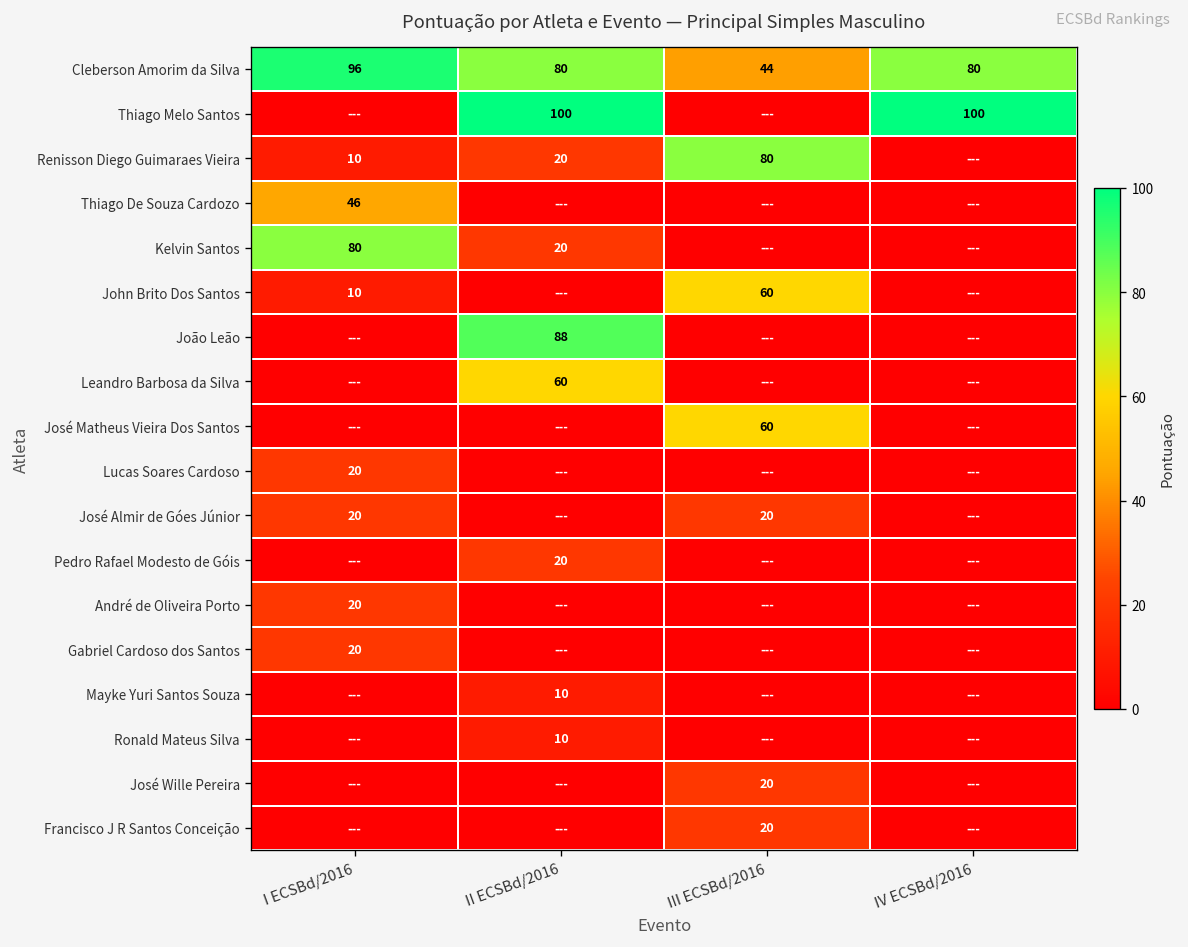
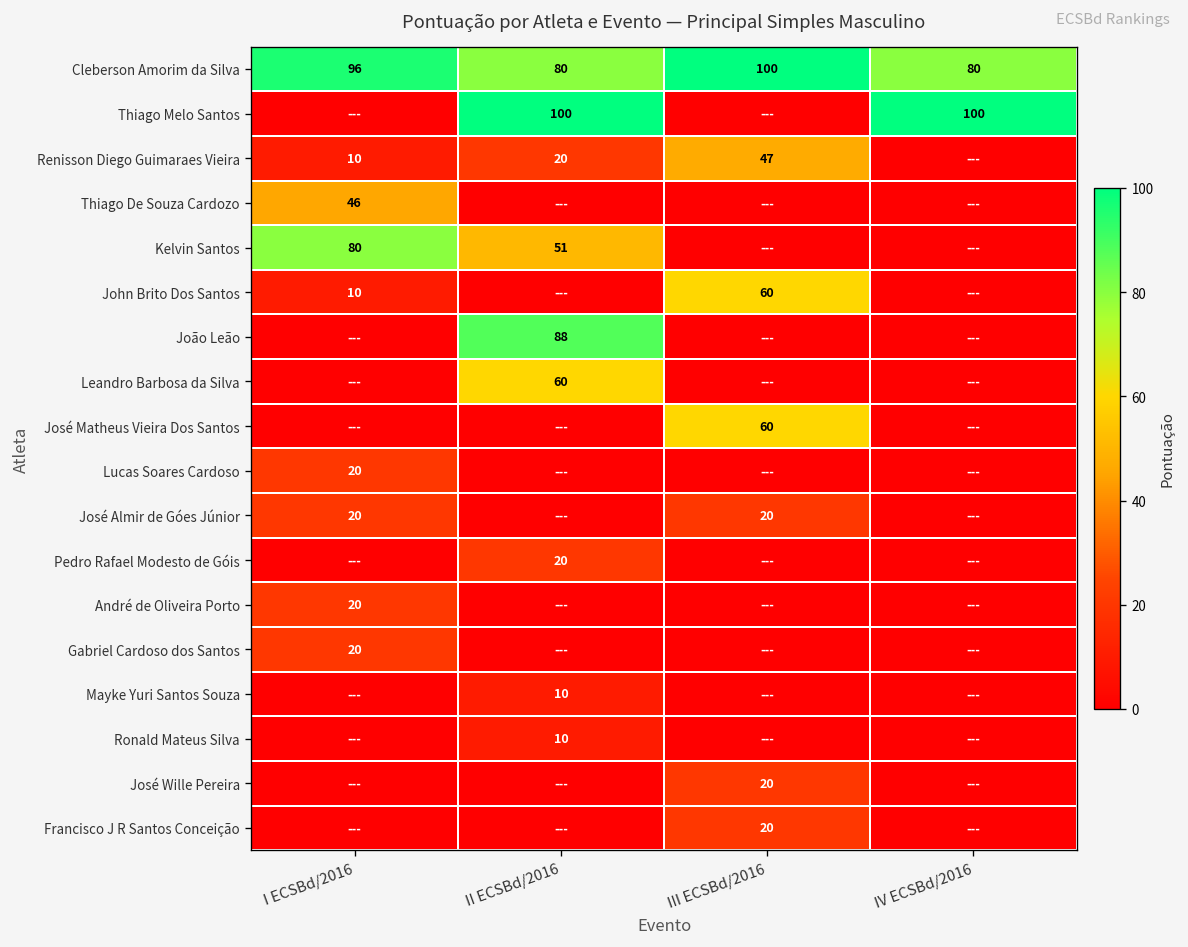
  {
    "Cleberson Amorim da Silva": {
      "I ECSBd/2016": 96,
      "II ECSBd/2016": 80,
-     "III ECSBd/2016": 44,
+     "III ECSBd/2016": 100,
      "IV ECSBd/2016": 80
    },
    "Thiago Melo Santos": {
      "II ECSBd/2016": 100,
      "IV ECSBd/2016": 100
    },
    "Renisson Diego Guimaraes Vieira": {
      "I ECSBd/2016": 10,
      "II ECSBd/2016": 20,
-     "III ECSBd/2016": 80
+     "III ECSBd/2016": 47
    },
    "Thiago De Souza Cardozo": {
      "I ECSBd/2016": 46
    },
    "Kelvin Santos": {
      "I ECSBd/2016": 80,
-     "II ECSBd/2016": 20
+     "II ECSBd/2016": 51
    },
    "John Brito Dos Santos": {
      "I ECSBd/2016": 10,
      "III ECSBd/2016": 60
    },
    "João Leão": {
      "II ECSBd/2016": 88
    },
    "Leandro Barbosa da Silva": {
      "II ECSBd/2016": 60
    },
    "José Matheus Vieira Dos Santos": {
      "III ECSBd/2016": 60
    },
    "Lucas Soares Cardoso": {
      "I ECSBd/2016": 20
    },
    "José Almir de Góes Júnior": {
      "I ECSBd/2016": 20,
      "III ECSBd/2016": 20
    },
    "Pedro Rafael Modesto de Góis": {
      "II ECSBd/2016": 20
    },
    "André de Oliveira Porto": {
      "I ECSBd/2016": 20
    },
    "Gabriel Cardoso dos Santos": {
      "I ECSBd/2016": 20
    },
    "Mayke Yuri Santos Souza": {
      "II ECSBd/2016": 10
    },
    "Ronald Mateus Silva": {
      "II ECSBd/2016": 10
    },
    "José Wille Pereira": {
      "III ECSBd/2016": 20
    },
    "Francisco J R Santos Conceição": {
      "III ECSBd/2016": 20
    }
  }
